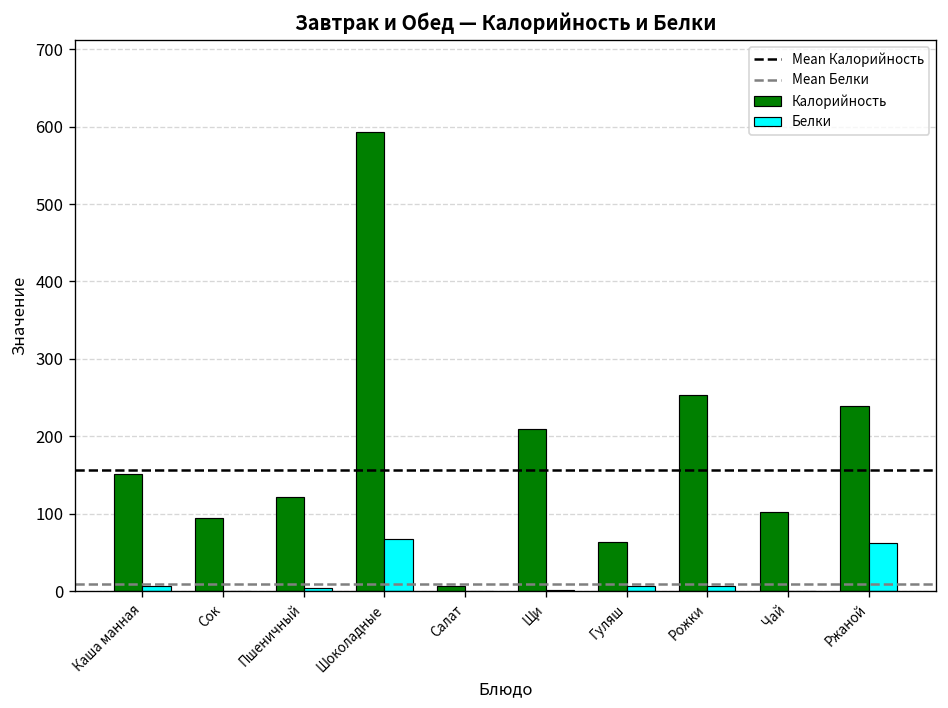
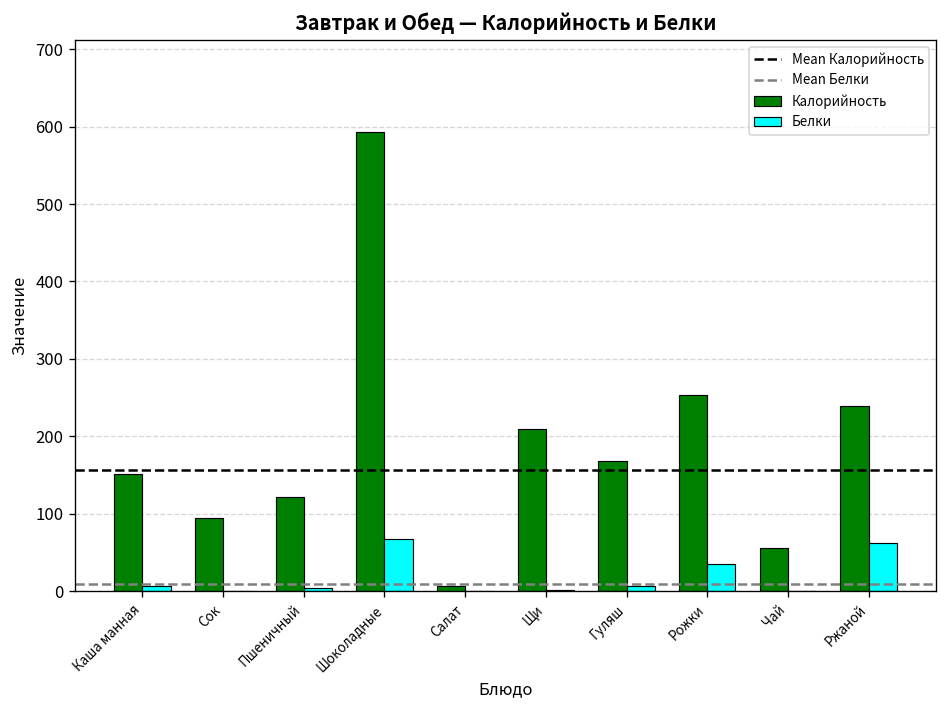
  {
    "Калорийность": {
      "Каша манная": 150,
      "Сок": 90,
      "Пшеничный": 120,
      "Шоколадные": 590,
      "Салат": 10,
      "Щи": 210,
-     "Гуляш": 60,
+     "Гуляш": 170,
      "Рожки": 250,
-     "Чай": 100,
+     "Чай": 60,
      "Ржаной": 240
    },
    "Белки": {
      "Каша манная": 10,
      "Сок": 0,
      "Пшеничный": 0,
      "Шоколадные": 70,
      "Салат": 0,
      "Гуляш": 10,
-     "Рожки": 10,
+     "Рожки": 40,
      "Чай": 0,
      "Ржаной": 60
    }
  }
